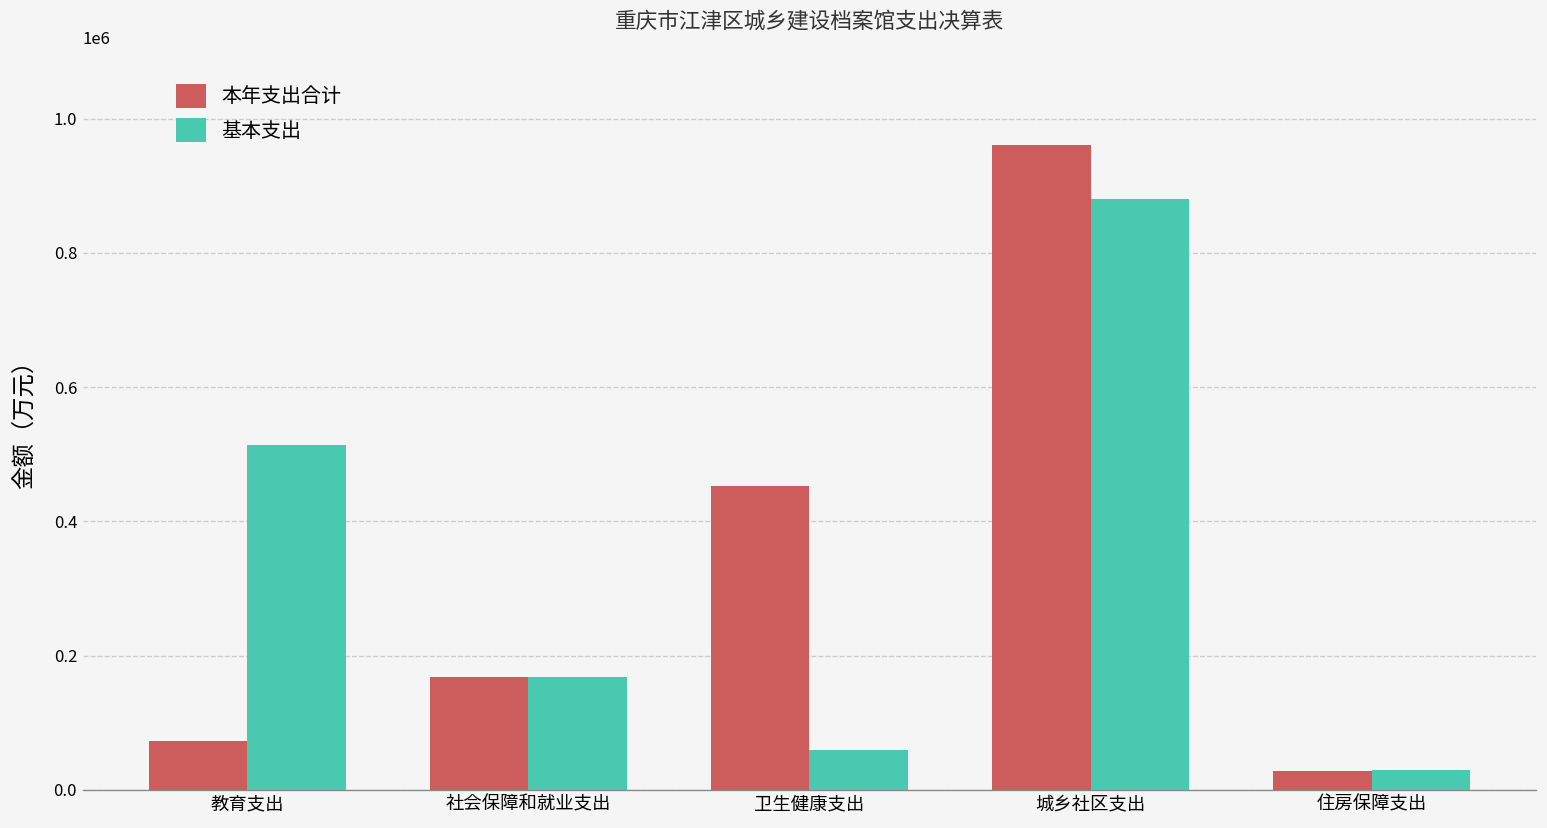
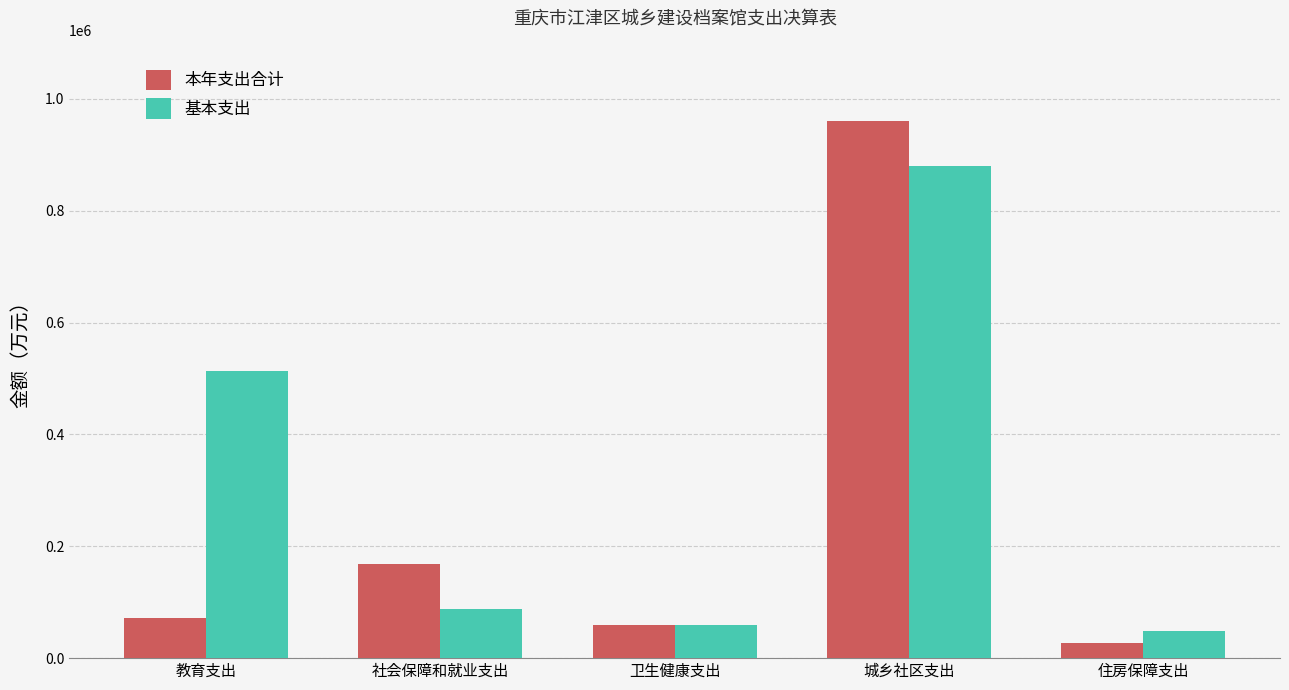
  {
    "本年支出合计": {
      "教育支出": 70000,
      "社会保障和就业支出": 170000,
-     "卫生健康支出": 450000,
+     "卫生健康支出": 60000,
      "城乡社区支出": 960000,
      "住房保障支出": 30000
    },
    "基本支出": {
      "教育支出": 510000,
-     "社会保障和就业支出": 170000,
+     "社会保障和就业支出": 90000,
      "卫生健康支出": 60000,
      "城乡社区支出": 880000,
-     "住房保障支出": 30000
+     "住房保障支出": 50000
    }
  }
